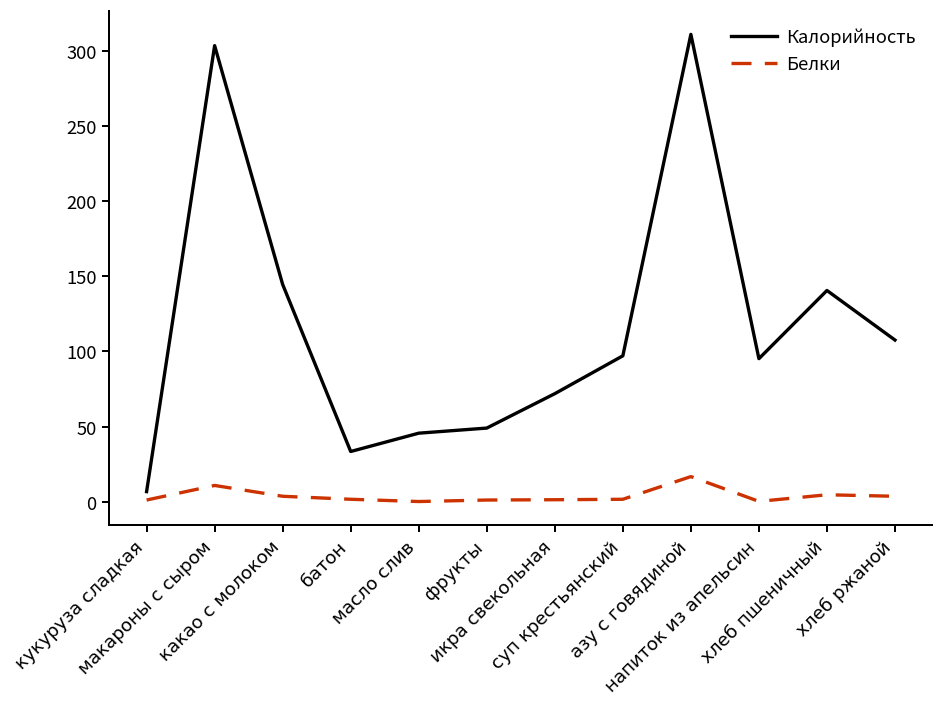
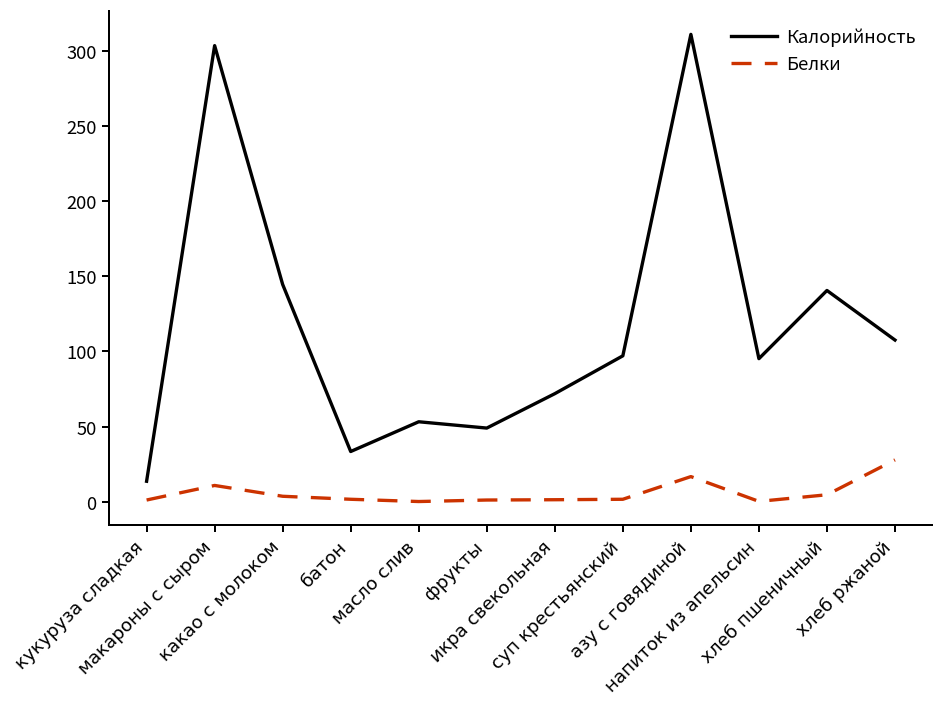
  {
    "Калорийность": {
-     "кукуруза сладкая": 7,
+     "кукуруза сладкая": 14,
      "макароны с сыром": 304,
      "какао с молоком": 145,
      "батон": 33,
-     "масло слив": 46,
+     "масло слив": 53,
      "фрукты": 49,
      "икра свекольная": 72,
      "суп крестьянский": 97,
      "азу с говядиной": 311,
      "напиток из апельсин": 95,
      "хлеб пшеничный": 141,
      "хлеб ржаной": 108
    },
    "Белки": {
      "кукуруза сладкая": 1,
      "макароны с сыром": 11,
      "какао с молоком": 4,
      "батон": 2,
      "масло слив": 0,
      "фрукты": 1,
      "икра свекольная": 1,
      "суп крестьянский": 2,
      "азу с говядиной": 17,
      "напиток из апельсин": 0,
      "хлеб пшеничный": 5,
-     "хлеб ржаной": 4
+     "хлеб ржаной": 28
    }
  }
